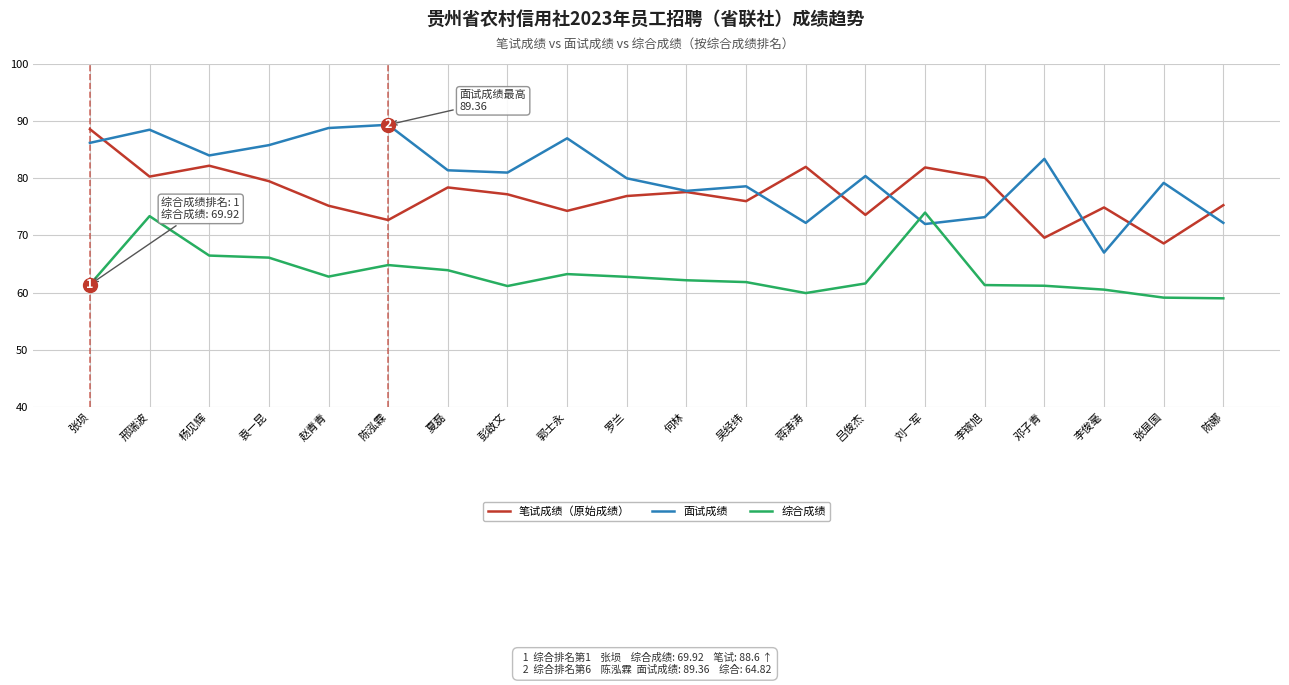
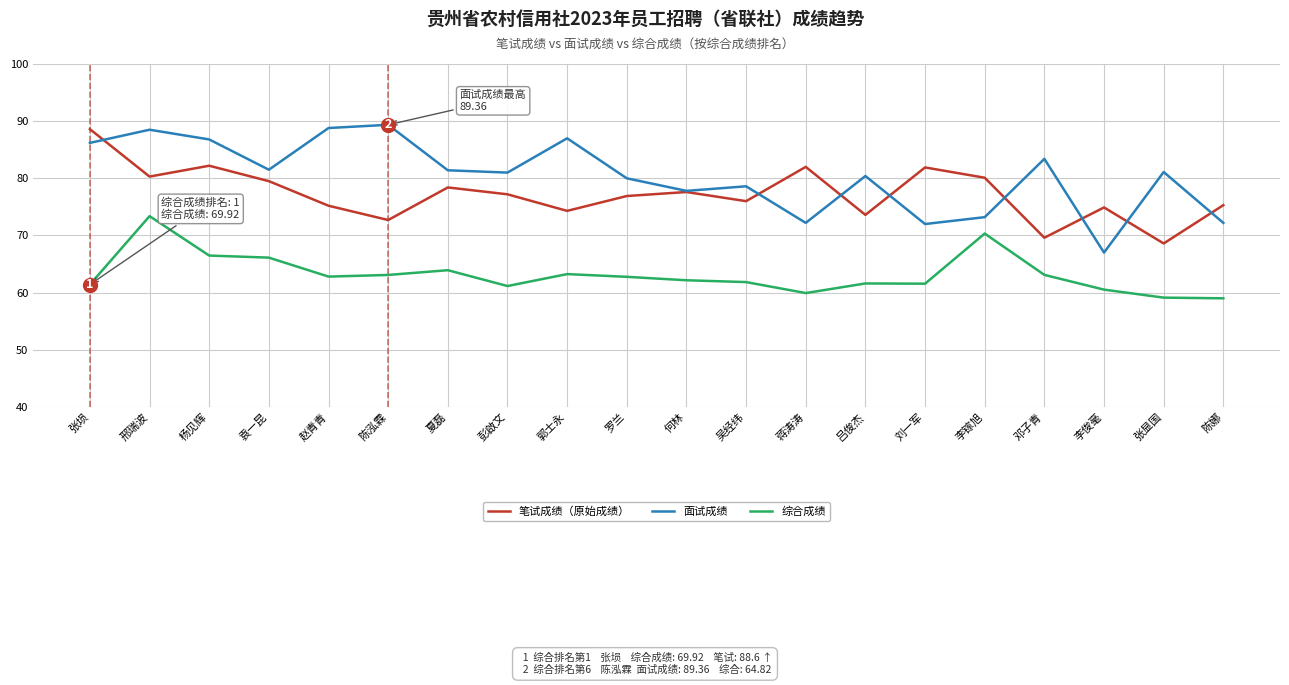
  {
    "面试成绩": {
      "张埙": 86,
      "邢瑞波": 89,
-     "杨见辉": 84,
-     "袁一昆": 86,
+     "杨见辉": 87,
+     "袁一昆": 82,
      "赵青青": 89,
      "夏磊": 81,
      "彭啟文": 81,
      "郭士永": 87,
      "罗兰": 80,
      "吴经纬": 79,
      "蒋涛涛": 72,
      "吕俊杰": 80,
      "刘一军": 72,
      "李镓旭": 73,
      "邓子青": 83,
      "李俊毫": 67,
-     "张显国": 79,
+     "张显国": 81,
      "陈娜": 72
    },
    "综合成绩": {
      "袁一昆": 66,
      "赵青青": 63,
-     "陈泓霖": 65,
+     "陈泓霖": 63,
      "夏磊": 64,
      "彭啟文": 61,
      "郭士永": 63,
      "罗兰": 63,
      "何林": 62,
      "吴经纬": 62,
      "蒋涛涛": 60,
      "吕俊杰": 62,
-     "刘一军": 74,
-     "李镓旭": 61,
-     "邓子青": 61,
+     "刘一军": 62,
+     "李镓旭": 70,
+     "邓子青": 63,
      "李俊毫": 61,
      "张显国": 59,
      "陈娜": 59
    }
  }
